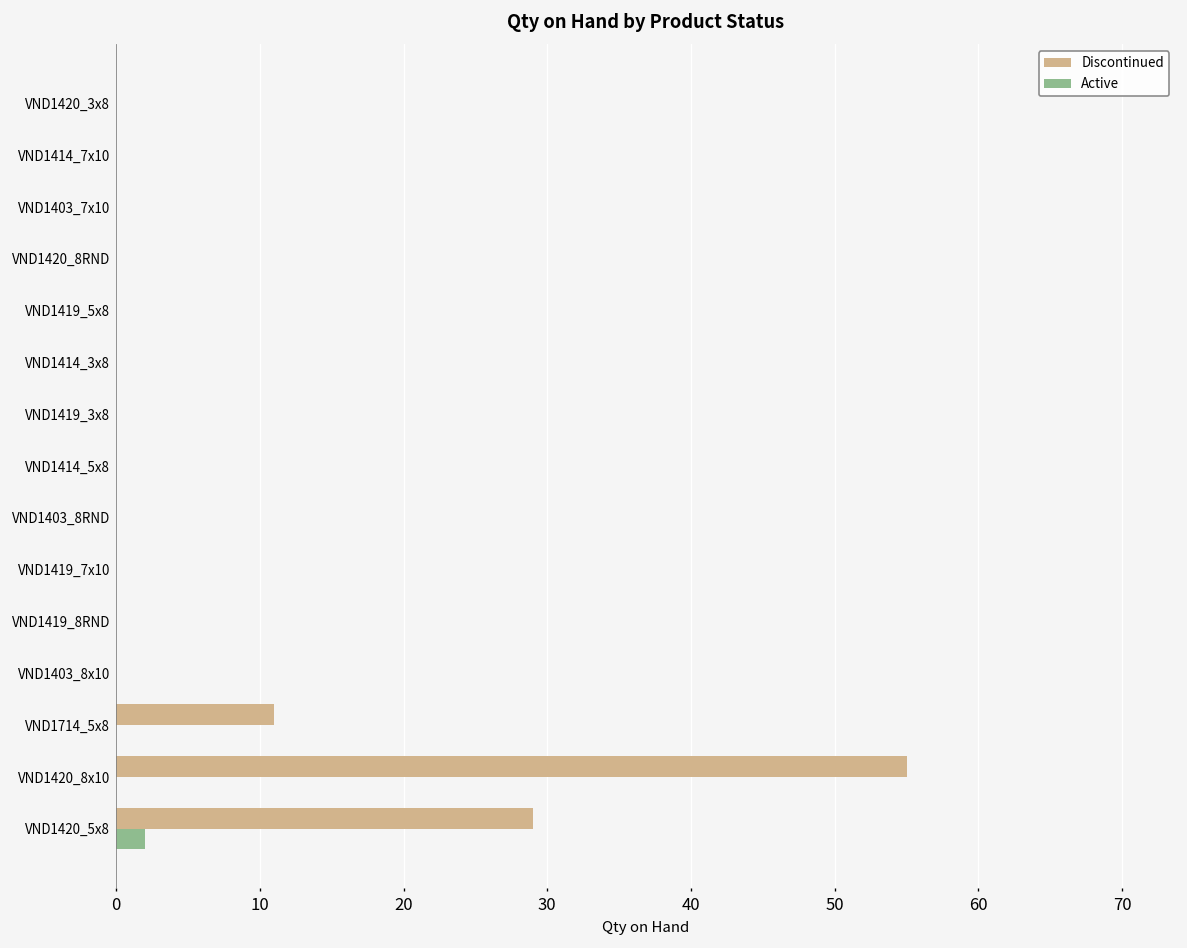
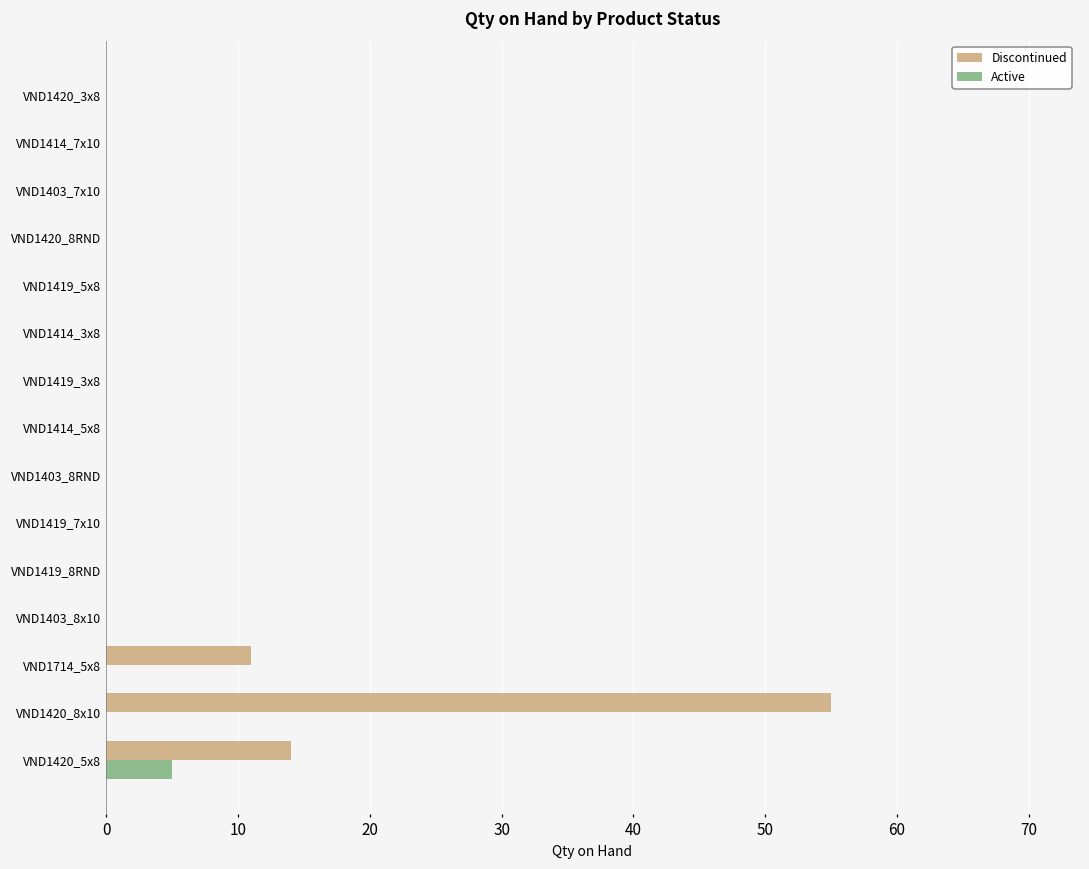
  {
    "Discontinued": {
      "VND1420_3x8": 0,
      "VND1414_7x10": 0,
      "VND1403_7x10": 0,
      "VND1420_8RND": 0,
      "VND1419_5x8": 0,
      "VND1414_3x8": 0,
      "VND1419_3x8": 0,
      "VND1414_5x8": 0,
      "VND1403_8RND": 0,
      "VND1419_7x10": 0,
      "VND1419_8RND": 0,
      "VND1403_8x10": 0,
      "VND1714_5x8": 11,
      "VND1420_8x10": 55,
-     "VND1420_5x8": 29
+     "VND1420_5x8": 14
    },
    "Active": {
      "VND1420_3x8": 0,
      "VND1414_7x10": 0,
      "VND1403_7x10": 0,
      "VND1420_8RND": 0,
      "VND1419_5x8": 0,
      "VND1414_3x8": 0,
      "VND1419_3x8": 0,
      "VND1414_5x8": 0,
      "VND1403_8RND": 0,
      "VND1419_7x10": 0,
      "VND1419_8RND": 0,
      "VND1403_8x10": 0,
      "VND1714_5x8": 0,
      "VND1420_8x10": 0,
-     "VND1420_5x8": 2
+     "VND1420_5x8": 5
    }
  }
